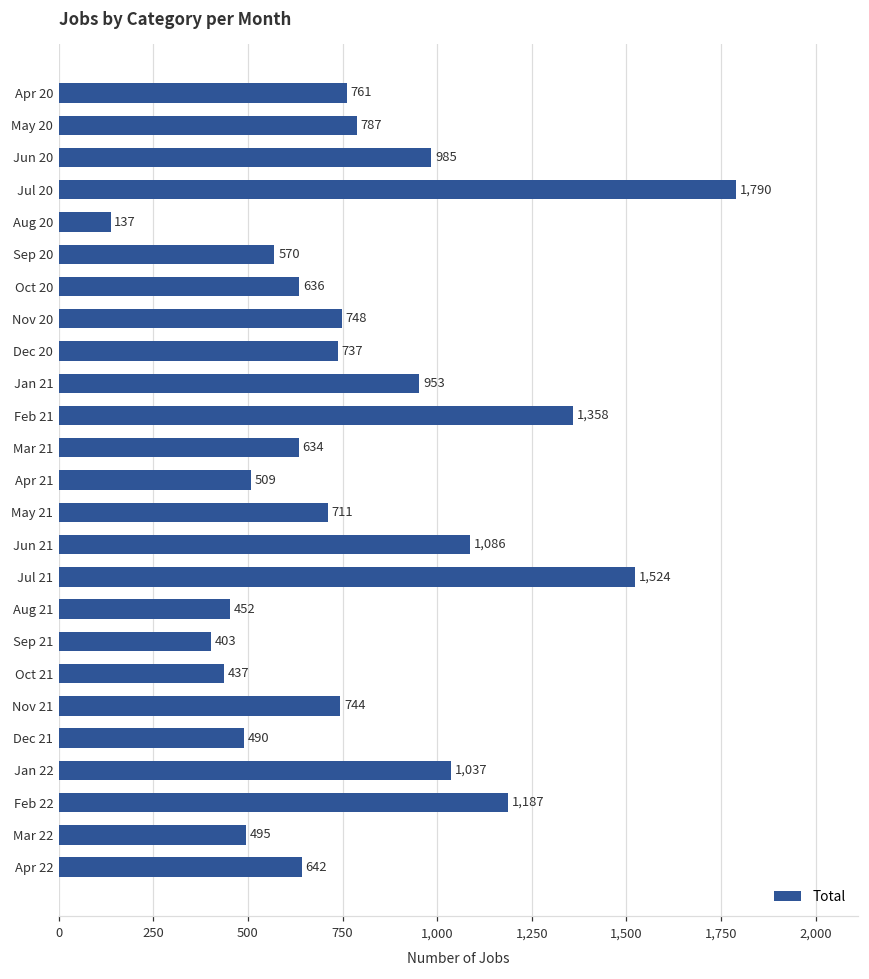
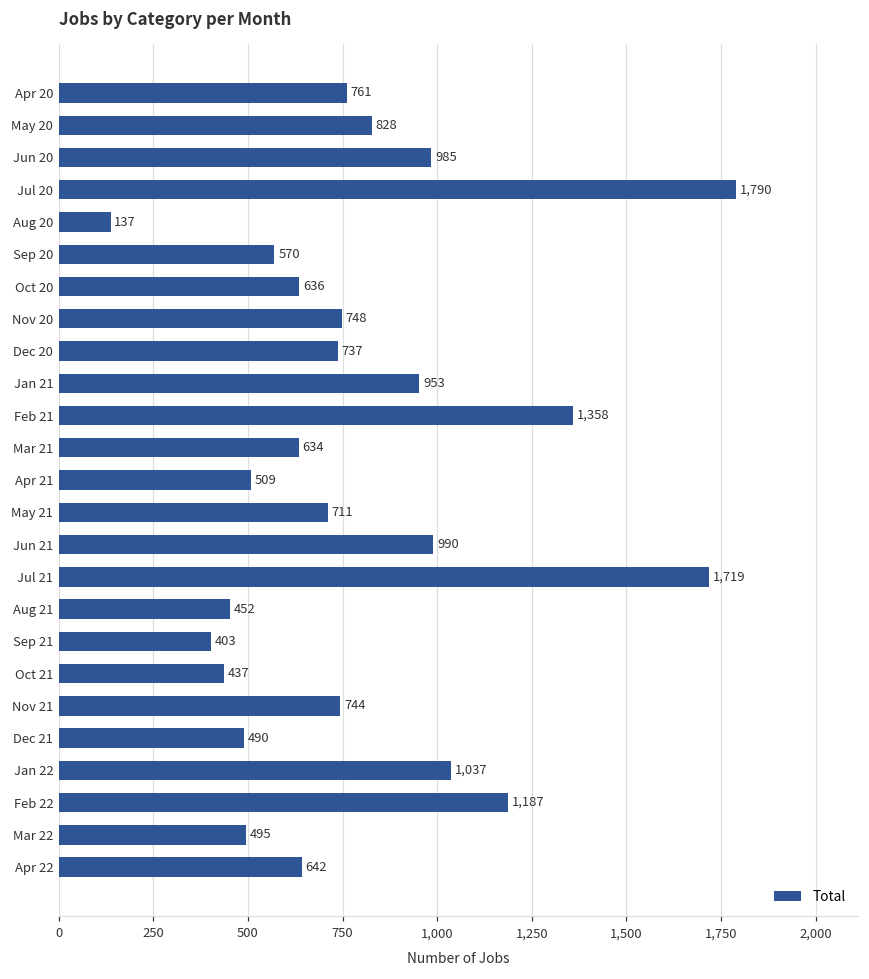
  {
    "Apr 20": "761",
-   "May 20": "787",
+   "May 20": "828",
    "Jun 20": "985",
    "Jul 20": "1,790",
    "Aug 20": "137",
    "Sep 20": "570",
    "Oct 20": "636",
    "Nov 20": "748",
    "Dec 20": "737",
    "Jan 21": "953",
    "Feb 21": "1,358",
    "Mar 21": "634",
    "Apr 21": "509",
    "May 21": "711",
-   "Jun 21": "1,086",
-   "Jul 21": "1,524",
+   "Jun 21": "990",
+   "Jul 21": "1,719",
    "Aug 21": "452",
    "Sep 21": "403",
    "Oct 21": "437",
    "Nov 21": "744",
    "Dec 21": "490",
    "Jan 22": "1,037",
    "Feb 22": "1,187",
    "Mar 22": "495",
    "Apr 22": "642"
  }
